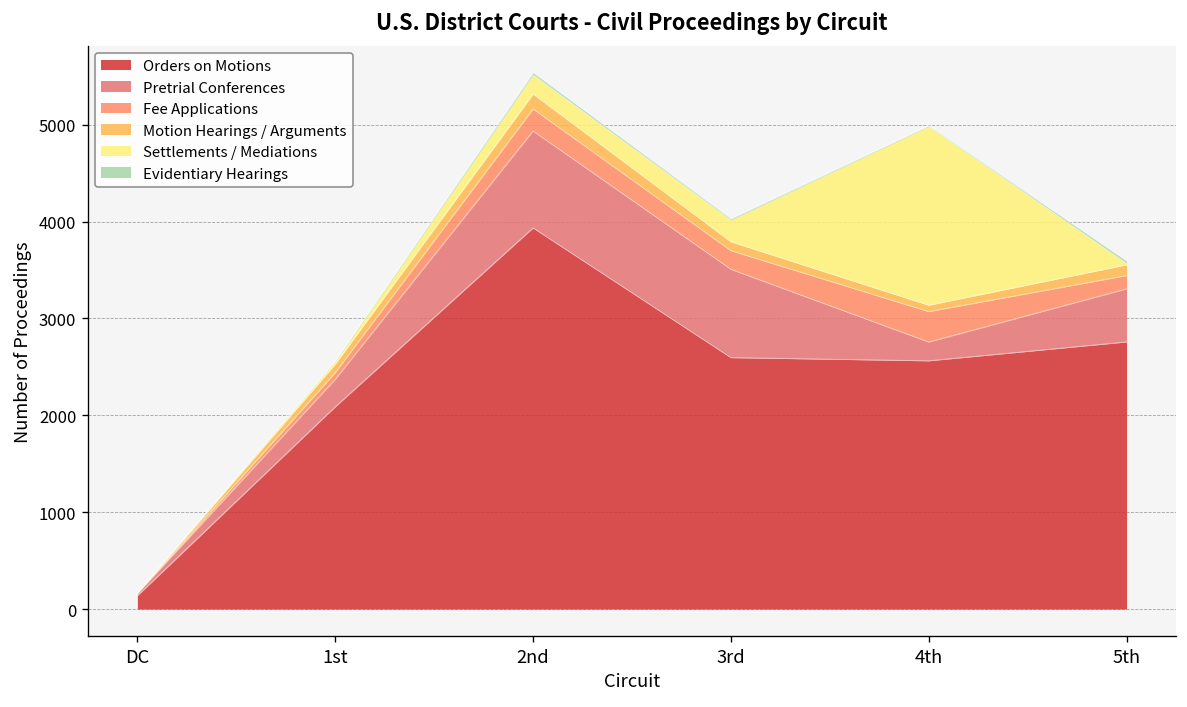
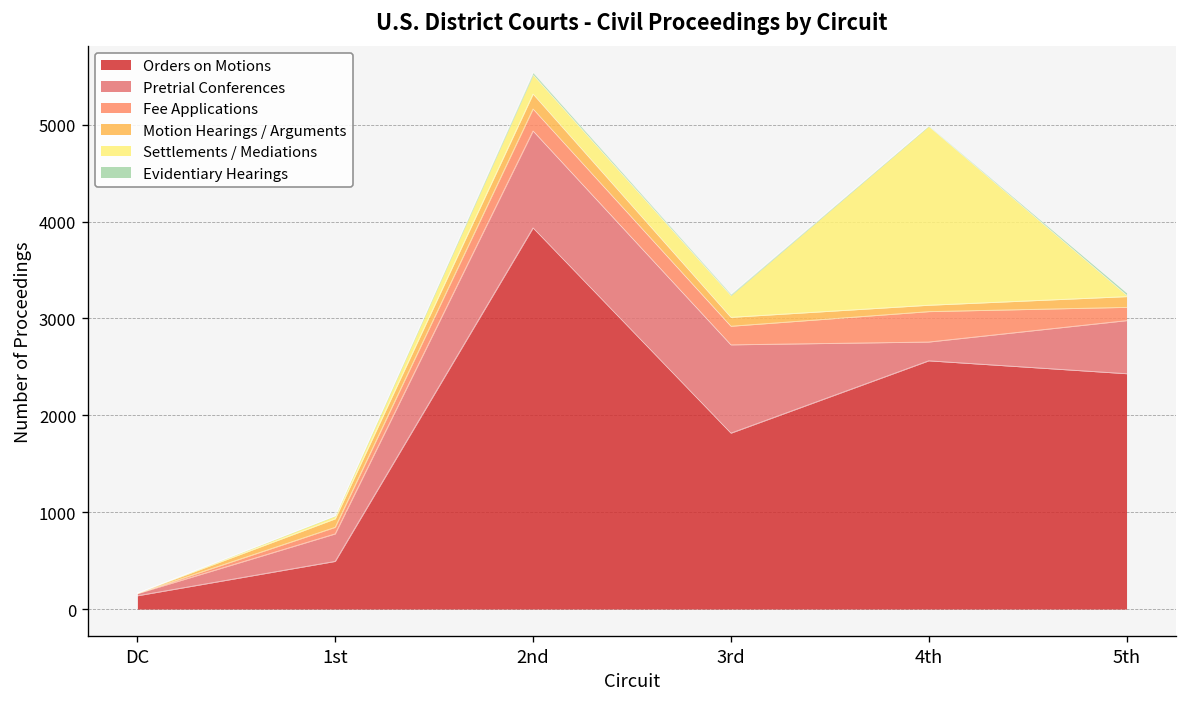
  {
    "Orders on Motions": {
-     "1st": 2100,
+     "1st": 500,
      "2nd": 3900,
-     "3rd": 2600,
+     "3rd": 1800,
      "4th": 2600,
-     "5th": 2800
+     "5th": 2400
    }
  }
